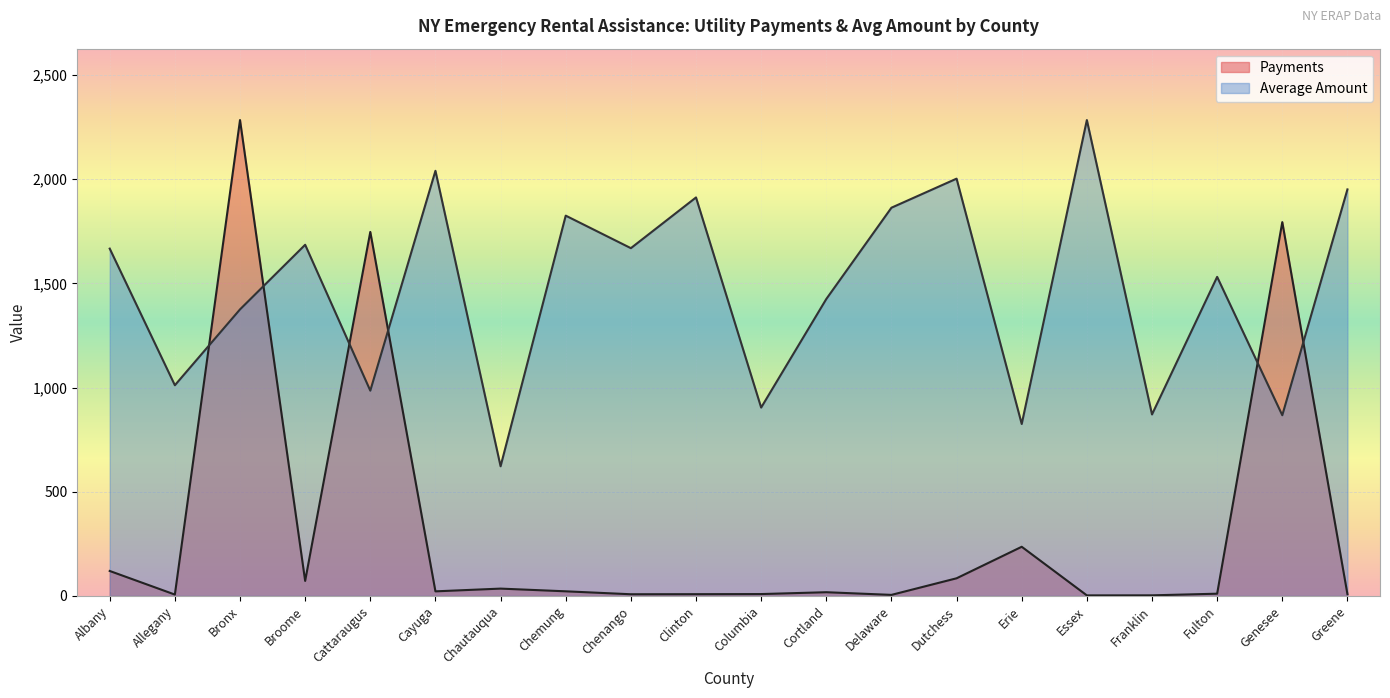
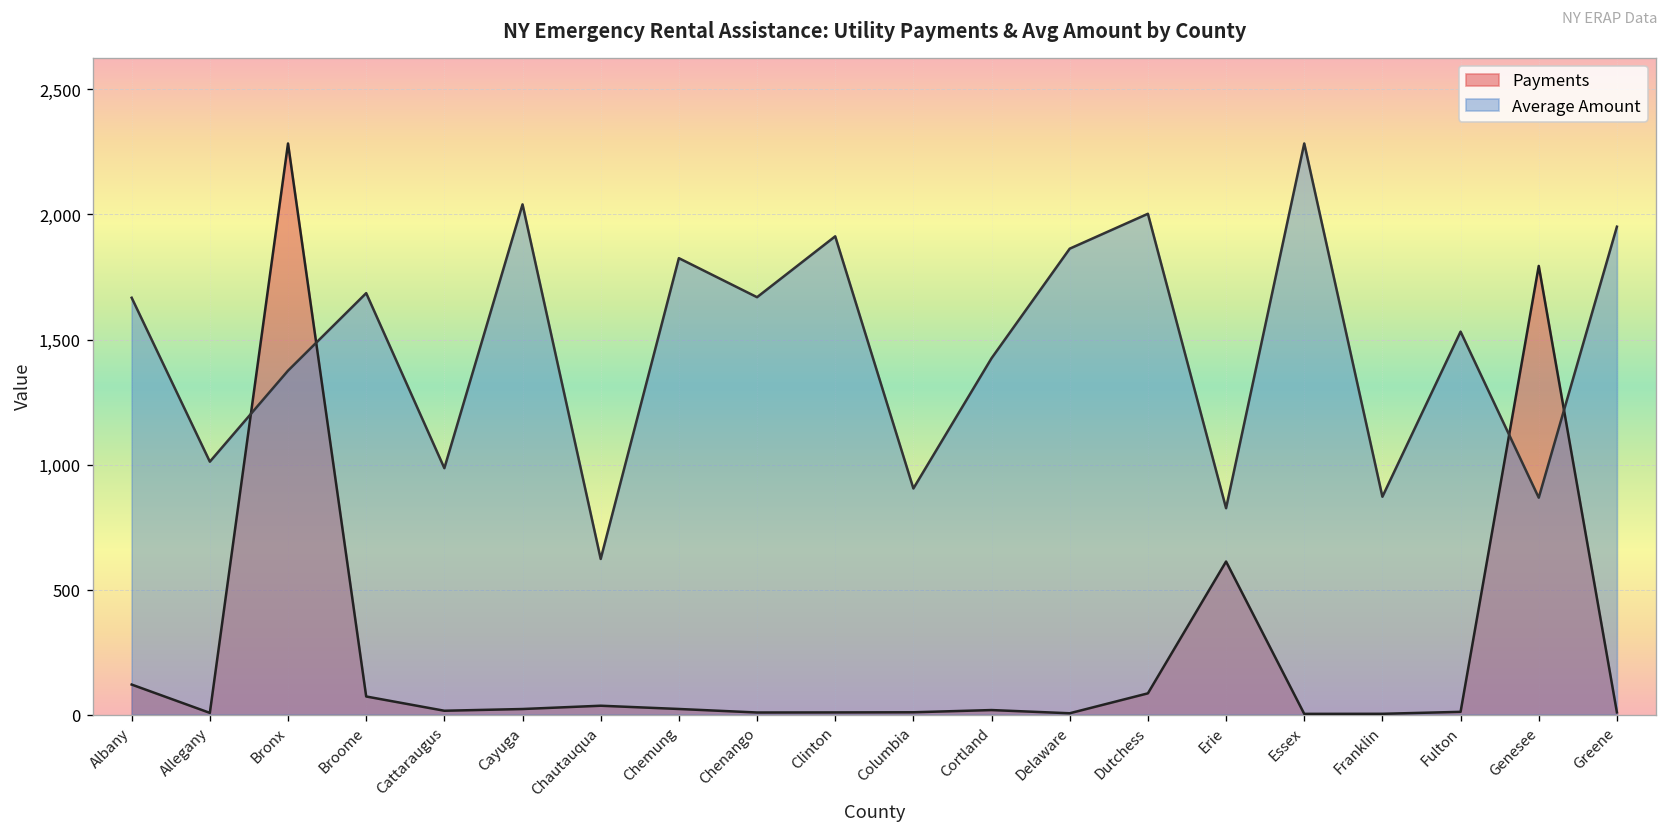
  {
    "Payments": {
      "Albany": "120",
      "Allegany": "10",
      "Bronx": "2,280",
      "Broome": "70",
-     "Cattaraugus": "1,750",
+     "Cattaraugus": "20",
      "Cayuga": "20",
      "Chautauqua": "40",
      "Chemung": "20",
      "Chenango": "10",
      "Clinton": "10",
      "Columbia": "10",
      "Cortland": "20",
      "Delaware": "10",
      "Dutchess": "80",
-     "Erie": "240",
+     "Erie": "610",
      "Essex": "0",
      "Franklin": "0",
      "Fulton": "10",
      "Genesee": "1,790",
      "Greene": "10"
    },
    "Average Amount": {
      "Albany": "1,670",
      "Allegany": "1,010",
      "Bronx": "1,380",
      "Broome": "1,690",
      "Cattaraugus": "990",
      "Cayuga": "2,040",
      "Chautauqua": "620",
      "Chemung": "1,830",
      "Chenango": "1,670",
      "Clinton": "1,910",
      "Columbia": "900",
      "Cortland": "1,430",
      "Delaware": "1,860",
      "Dutchess": "2,000",
      "Erie": "830",
      "Essex": "2,280",
      "Franklin": "870",
      "Fulton": "1,530",
      "Genesee": "870",
      "Greene": "1,950"
    }
  }
